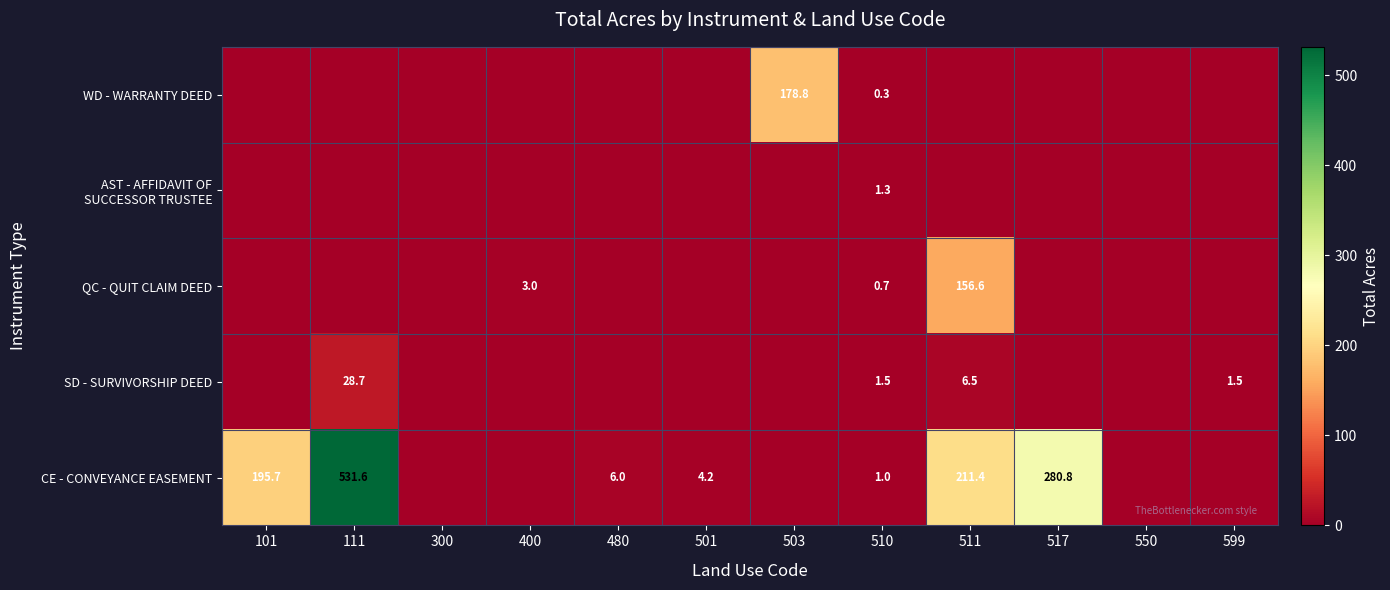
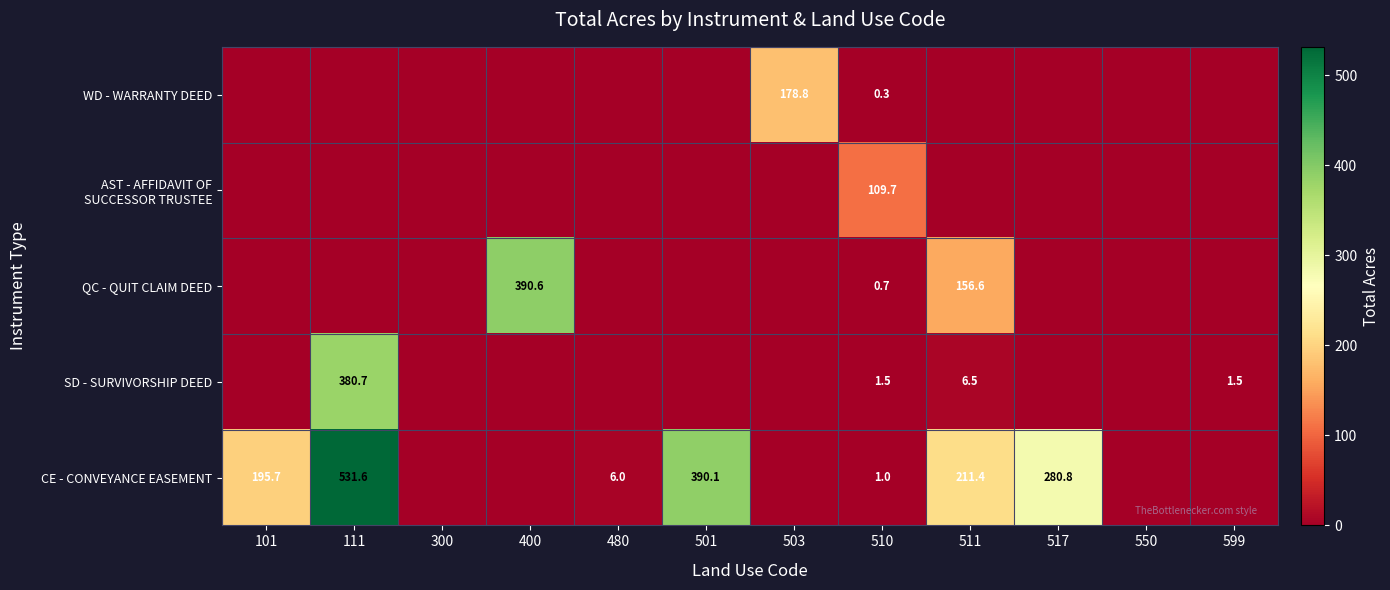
  {
    "WD - WARRANTY DEED": {
      "503": 178.8,
      "510": 0.3
    },
    "AST - AFFIDAVIT OF SUCCESSOR TRUSTEE": {
-     "510": 1.3
+     "510": 109.7
    },
    "QC - QUIT CLAIM DEED": {
-     "400": 3.0,
+     "400": 390.6,
      "510": 0.7,
      "511": 156.6
    },
    "SD - SURVIVORSHIP DEED": {
-     "111": 28.7,
+     "111": 380.7,
      "510": 1.5,
      "511": 6.5,
      "599": 1.5
    },
    "CE - CONVEYANCE EASEMENT": {
      "101": 195.7,
      "111": 531.6,
      "480": 6.0,
-     "501": 4.2,
+     "501": 390.1,
      "510": 1.0,
      "511": 211.4,
      "517": 280.8
    }
  }
